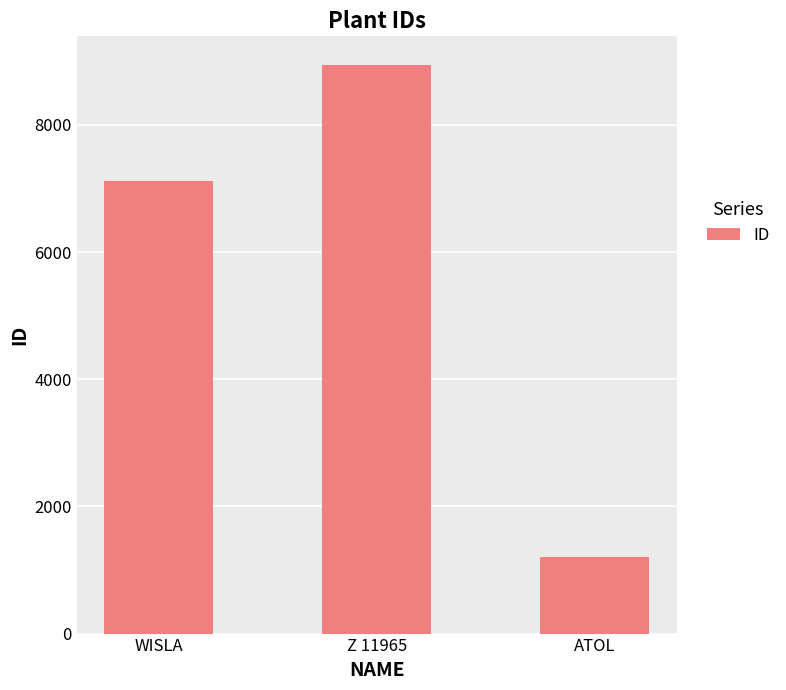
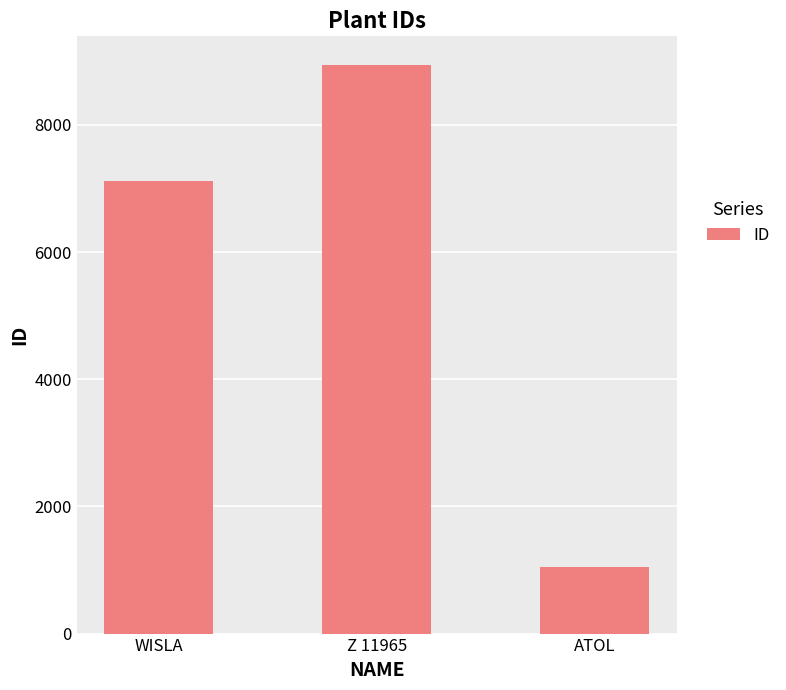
  {
    "WISLA": 7100,
    "Z 11965": 8900,
-   "ATOL": 1200
+   "ATOL": 1100
  }
